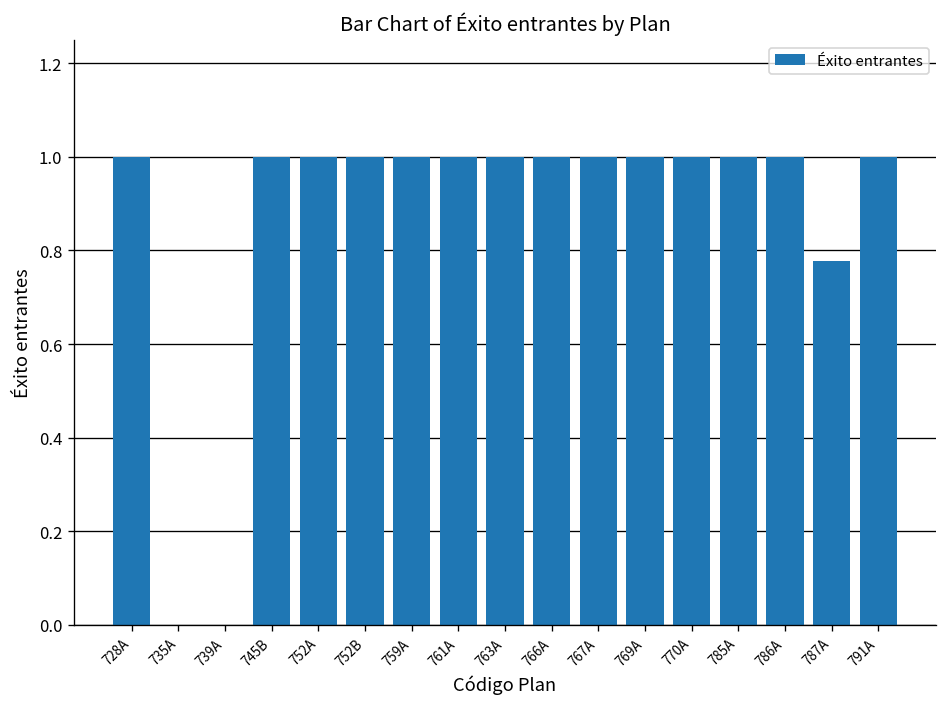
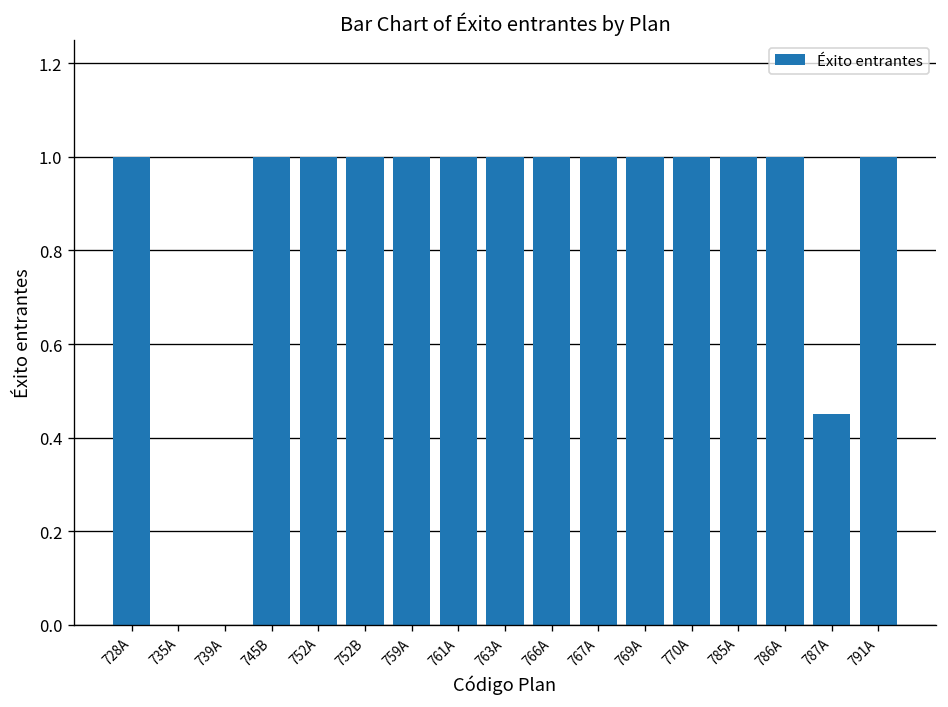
  {
    "728A": 1.00,
    "735A": 0.00,
    "739A": 0.00,
    "745B": 1.00,
    "752A": 1.00,
    "752B": 1.00,
    "759A": 1.00,
    "761A": 1.00,
    "763A": 1.00,
    "766A": 1.00,
    "767A": 1.00,
    "769A": 1.00,
    "770A": 1.00,
    "785A": 1.00,
    "786A": 1.00,
-   "787A": 0.78,
+   "787A": 0.45,
    "791A": 1.00
  }
